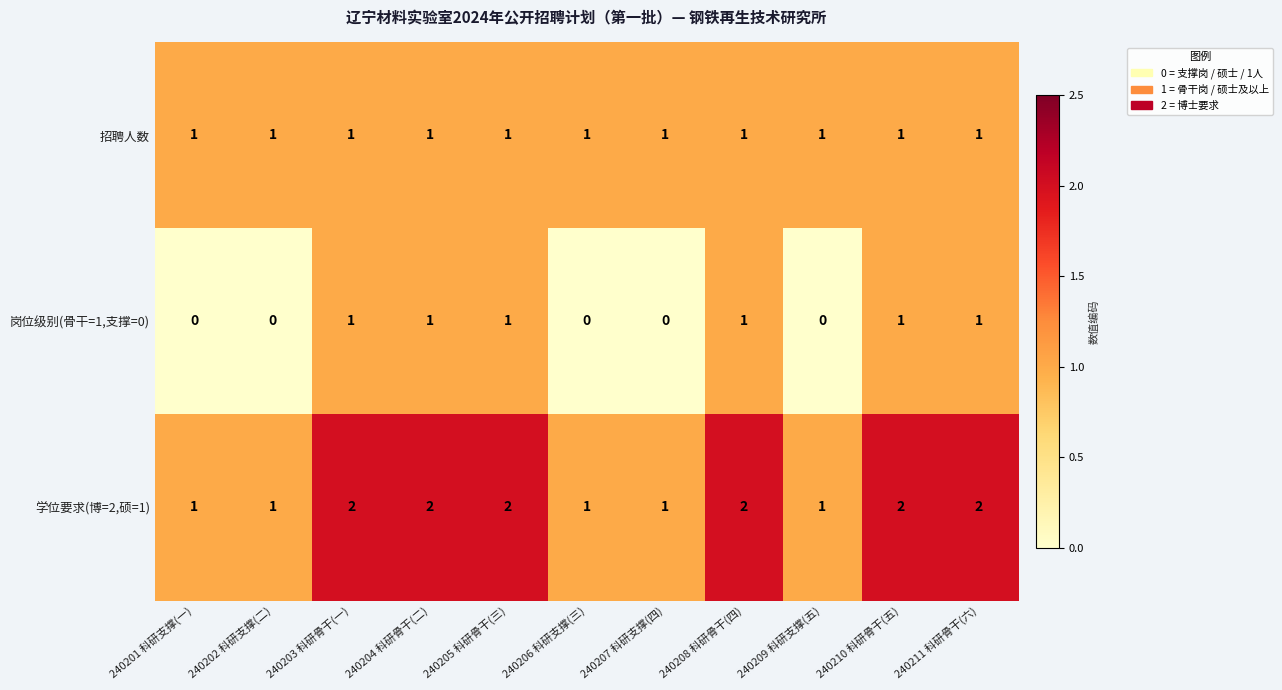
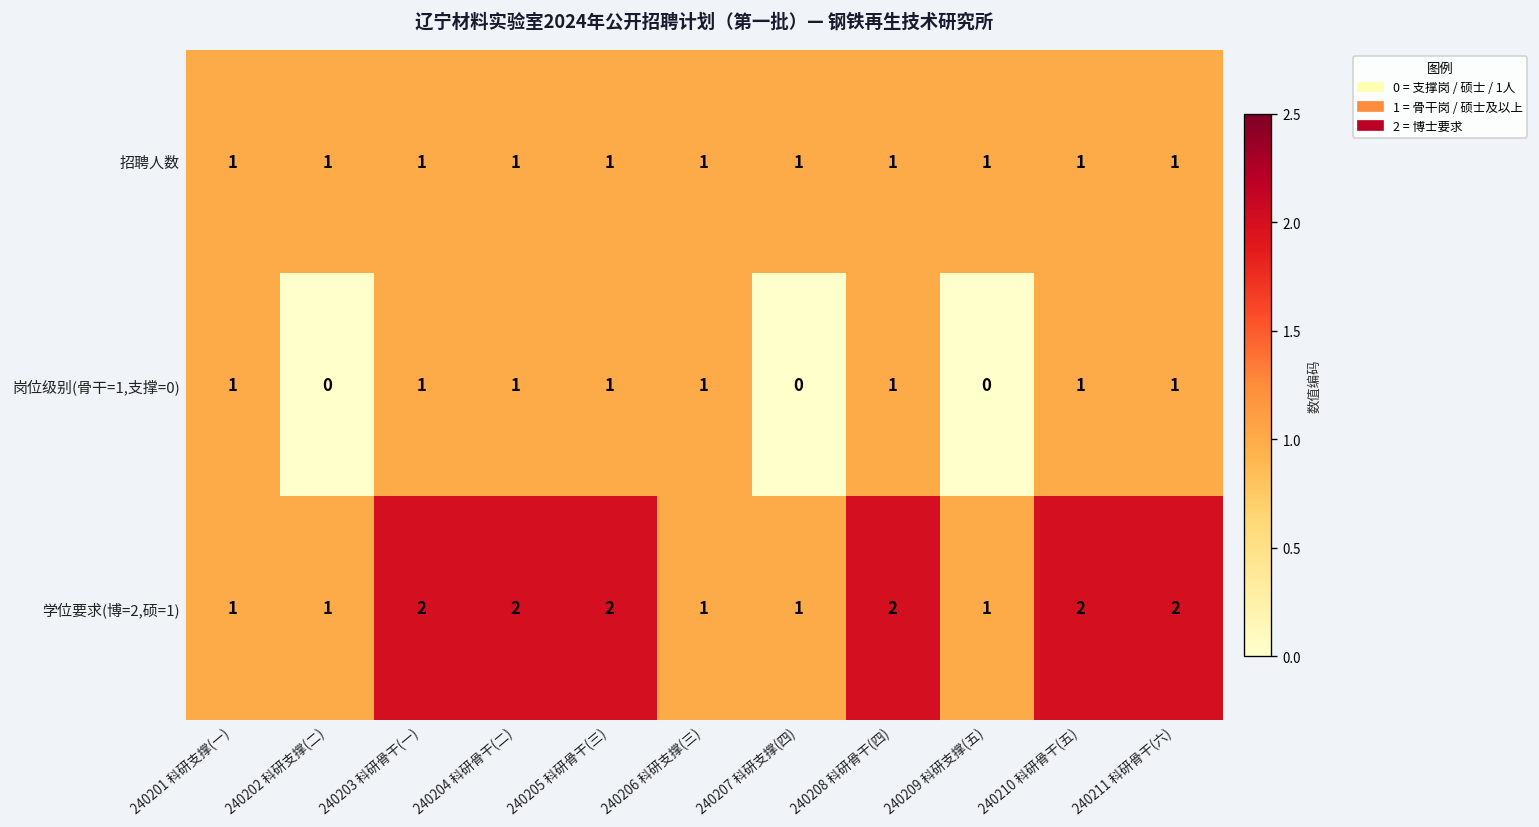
  {
    "招聘人数": {
      "240201 科研支撑(一)": 1,
      "240202 科研支撑(二)": 1,
      "240203 科研骨干(一)": 1,
      "240204 科研骨干(二)": 1,
      "240205 科研骨干(三)": 1,
      "240206 科研支撑(三)": 1,
      "240207 科研支撑(四)": 1,
      "240208 科研骨干(四)": 1,
      "240209 科研支撑(五)": 1,
      "240210 科研骨干(五)": 1,
      "240211 科研骨干(六)": 1
    },
    "岗位级别(骨干=1,支撑=0)": {
-     "240201 科研支撑(一)": 0,
+     "240201 科研支撑(一)": 1,
      "240202 科研支撑(二)": 0,
      "240203 科研骨干(一)": 1,
      "240204 科研骨干(二)": 1,
      "240205 科研骨干(三)": 1,
-     "240206 科研支撑(三)": 0,
+     "240206 科研支撑(三)": 1,
      "240207 科研支撑(四)": 0,
      "240208 科研骨干(四)": 1,
      "240209 科研支撑(五)": 0,
      "240210 科研骨干(五)": 1,
      "240211 科研骨干(六)": 1
    },
    "学位要求(博=2,硕=1)": {
      "240201 科研支撑(一)": 1,
      "240202 科研支撑(二)": 1,
      "240203 科研骨干(一)": 2,
      "240204 科研骨干(二)": 2,
      "240205 科研骨干(三)": 2,
      "240206 科研支撑(三)": 1,
      "240207 科研支撑(四)": 1,
      "240208 科研骨干(四)": 2,
      "240209 科研支撑(五)": 1,
      "240210 科研骨干(五)": 2,
      "240211 科研骨干(六)": 2
    }
  }
